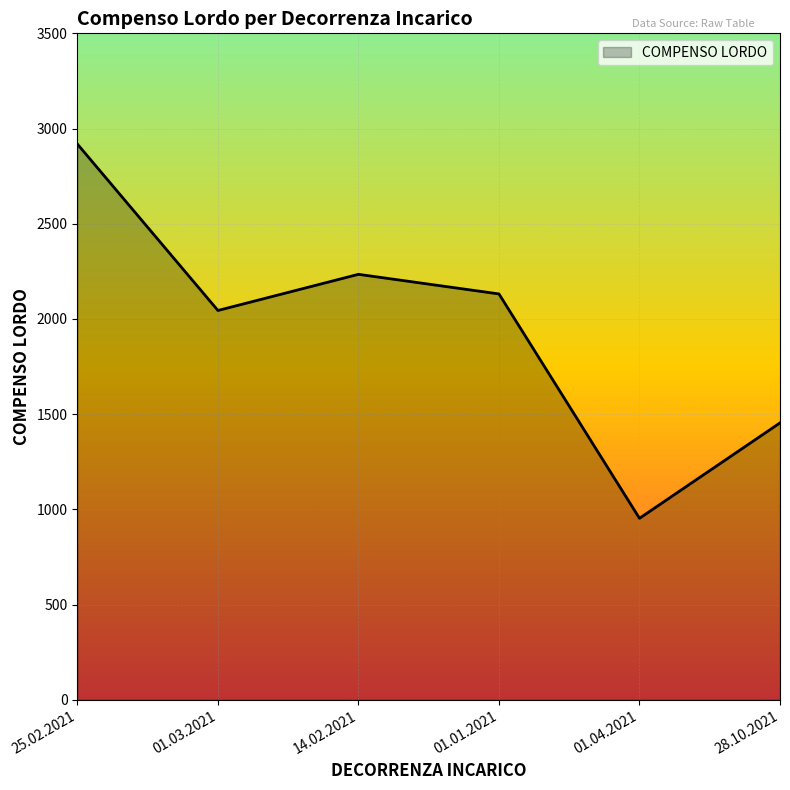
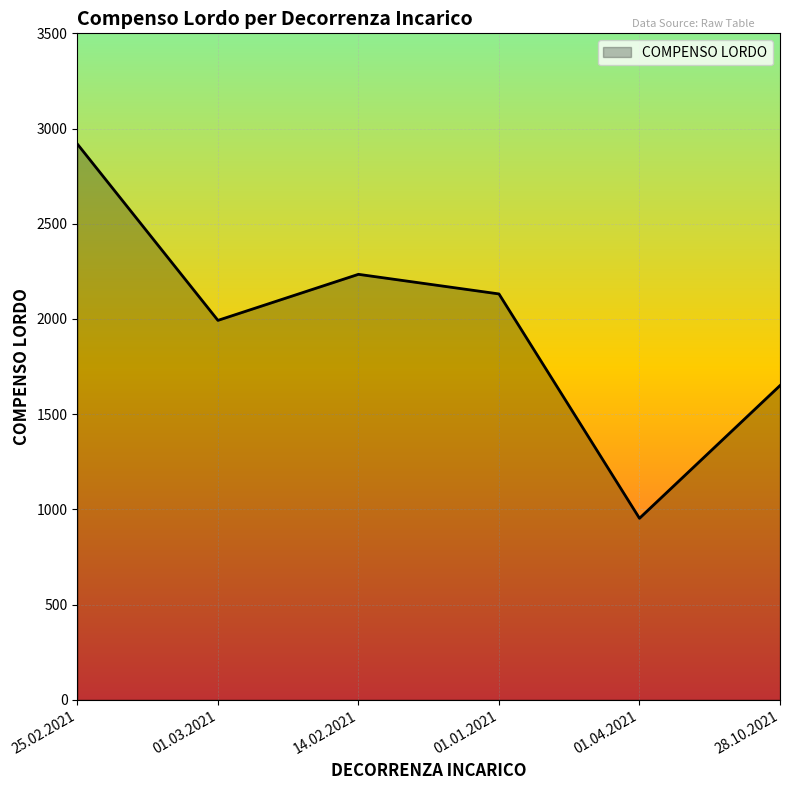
  {
    "25.02.2021": 2920,
-   "01.03.2021": 2040,
+   "01.03.2021": 1990,
    "14.02.2021": 2230,
    "01.01.2021": 2130,
    "01.04.2021": 950,
-   "28.10.2021": 1450
+   "28.10.2021": 1650
  }
